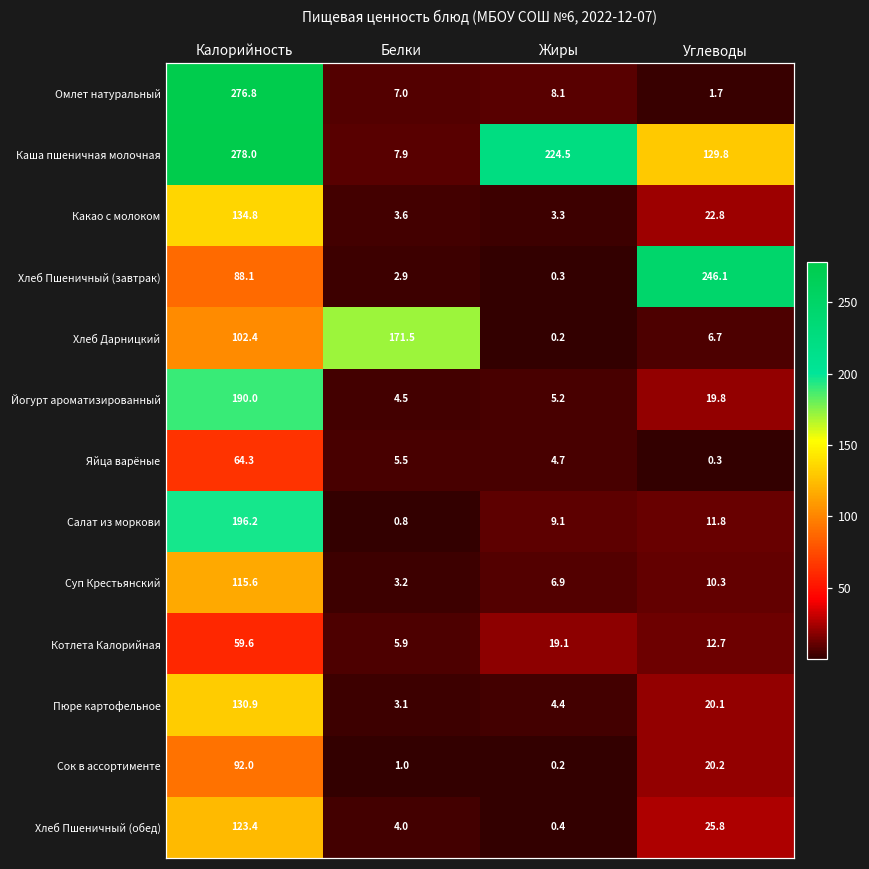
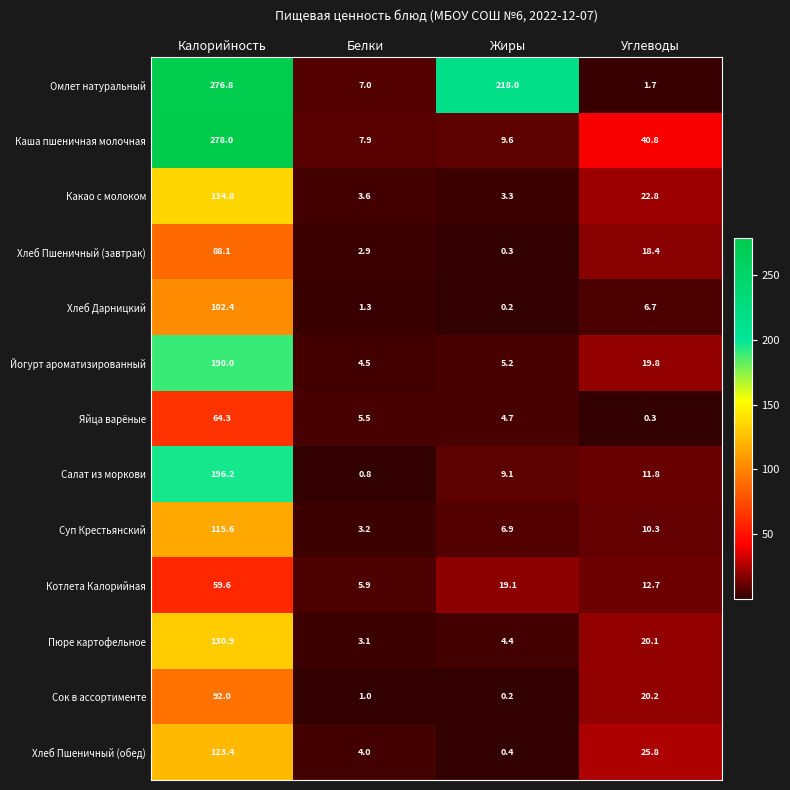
  {
    "Омлет натуральный": {
      "Калорийность": 276.8,
      "Белки": 7.0,
-     "Жиры": 8.1,
+     "Жиры": 218.0,
      "Углеводы": 1.7
    },
    "Каша пшеничная молочная": {
      "Калорийность": 278.0,
      "Белки": 7.9,
-     "Жиры": 224.5,
-     "Углеводы": 129.8
+     "Жиры": 9.6,
+     "Углеводы": 40.8
    },
    "Какао с молоком": {
      "Калорийность": 134.8,
      "Белки": 3.6,
      "Жиры": 3.3,
      "Углеводы": 22.8
    },
    "Хлеб Пшеничный (завтрак)": {
      "Калорийность": 88.1,
      "Белки": 2.9,
      "Жиры": 0.3,
-     "Углеводы": 246.1
+     "Углеводы": 18.4
    },
    "Хлеб Дарницкий": {
      "Калорийность": 102.4,
-     "Белки": 171.5,
+     "Белки": 1.3,
      "Жиры": 0.2,
      "Углеводы": 6.7
    },
    "Йогурт ароматизированный": {
      "Калорийность": 190.0,
      "Белки": 4.5,
      "Жиры": 5.2,
      "Углеводы": 19.8
    },
    "Яйца варёные": {
      "Калорийность": 64.3,
      "Белки": 5.5,
      "Жиры": 4.7,
      "Углеводы": 0.3
    },
    "Салат из моркови": {
      "Калорийность": 196.2,
      "Белки": 0.8,
      "Жиры": 9.1,
      "Углеводы": 11.8
    },
    "Суп Крестьянский": {
      "Калорийность": 115.6,
      "Белки": 3.2,
      "Жиры": 6.9,
      "Углеводы": 10.3
    },
    "Котлета Калорийная": {
      "Калорийность": 59.6,
      "Белки": 5.9,
      "Жиры": 19.1,
      "Углеводы": 12.7
    },
    "Пюре картофельное": {
      "Калорийность": 130.9,
      "Белки": 3.1,
      "Жиры": 4.4,
      "Углеводы": 20.1
    },
    "Сок в ассортименте": {
      "Калорийность": 92.0,
      "Белки": 1.0,
      "Жиры": 0.2,
      "Углеводы": 20.2
    },
    "Хлеб Пшеничный (обед)": {
      "Калорийность": 123.4,
      "Белки": 4.0,
      "Жиры": 0.4,
      "Углеводы": 25.8
    }
  }
